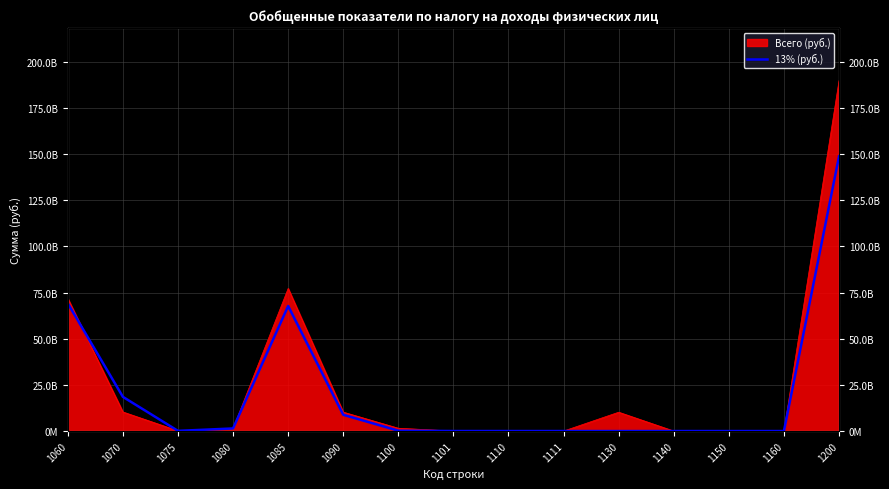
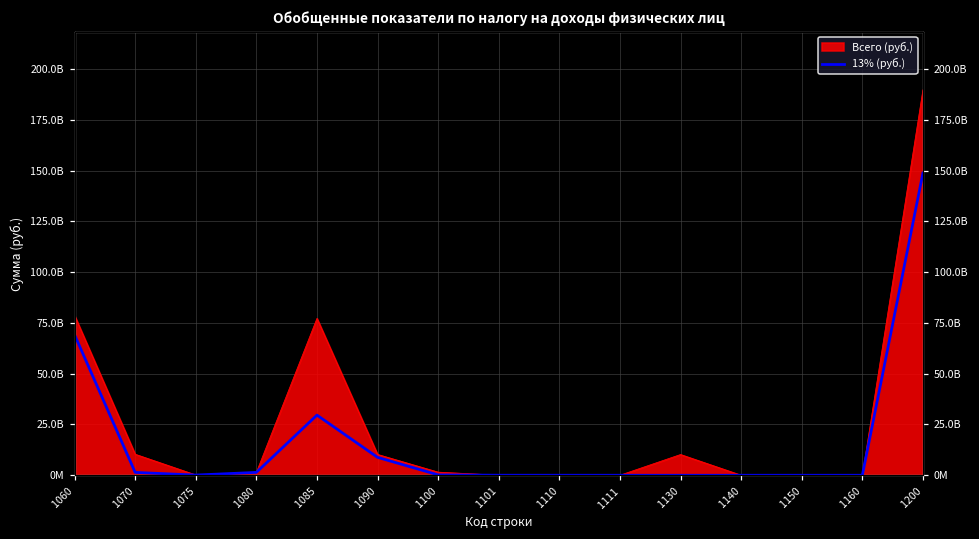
  {
    "Всего (руб.)": {
-     "1060": 72000000000,
+     "1060": 79000000000,
      "1070": 10000000000,
      "1085": 77000000000,
      "1090": 10000000000,
      "1130": 10000000000,
      "1200": 190000000000
    },
    "13% (руб.)": {
      "1060": 69000000000,
-     "1070": 19000000000,
-     "1085": 68000000000,
+     "1070": 1000000000,
+     "1085": 30000000000,
      "1090": 9000000000,
      "1130": 0,
      "1200": 149000000000
    }
  }
